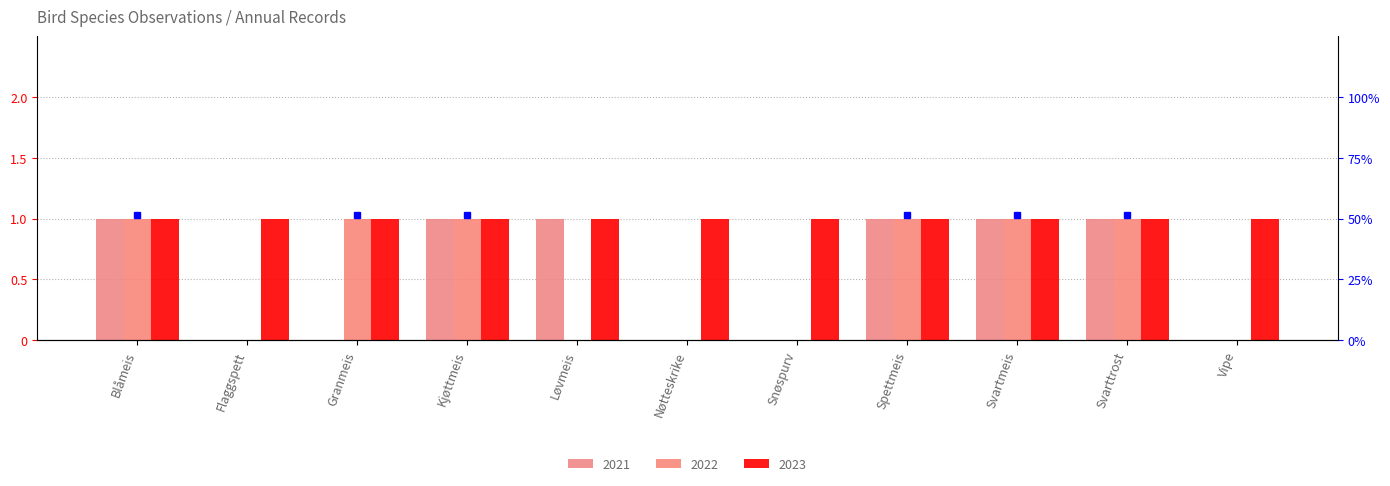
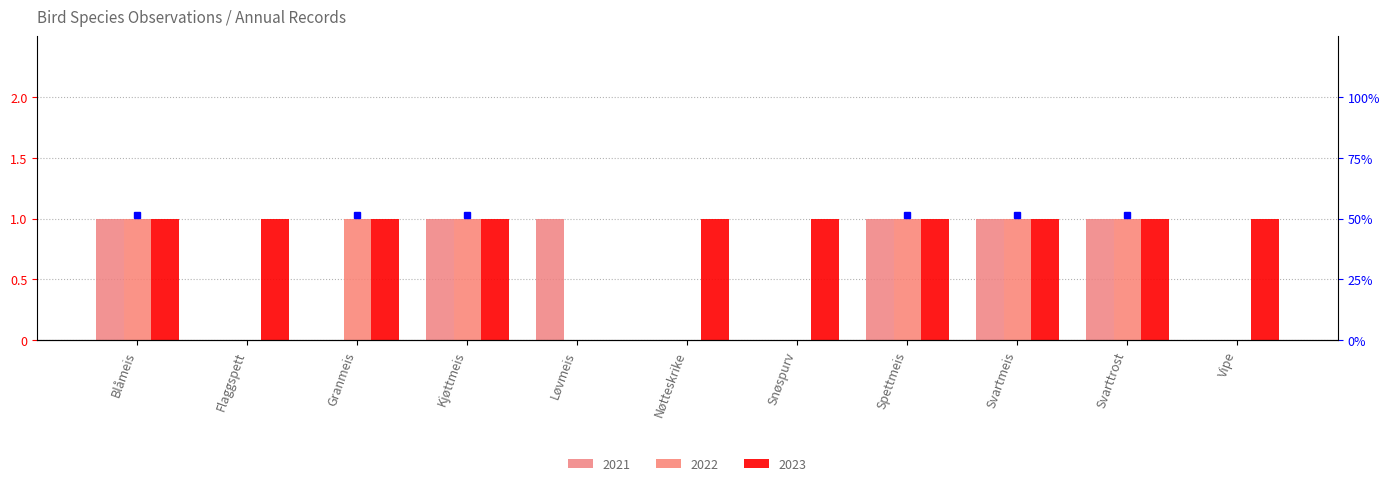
  {
    "2023": {
      "Blåmeis": 1,
      "Flaggspett": 1,
      "Granmeis": 1,
      "Kjøttmeis": 1,
-     "Løvmeis": 1,
+     "Løvmeis": 0,
      "Nøtteskrike": 1,
      "Snøspurv": 1,
      "Spettmeis": 1,
      "Svartmeis": 1,
      "Svarttrost": 1,
      "Vipe": 1
    }
  }
